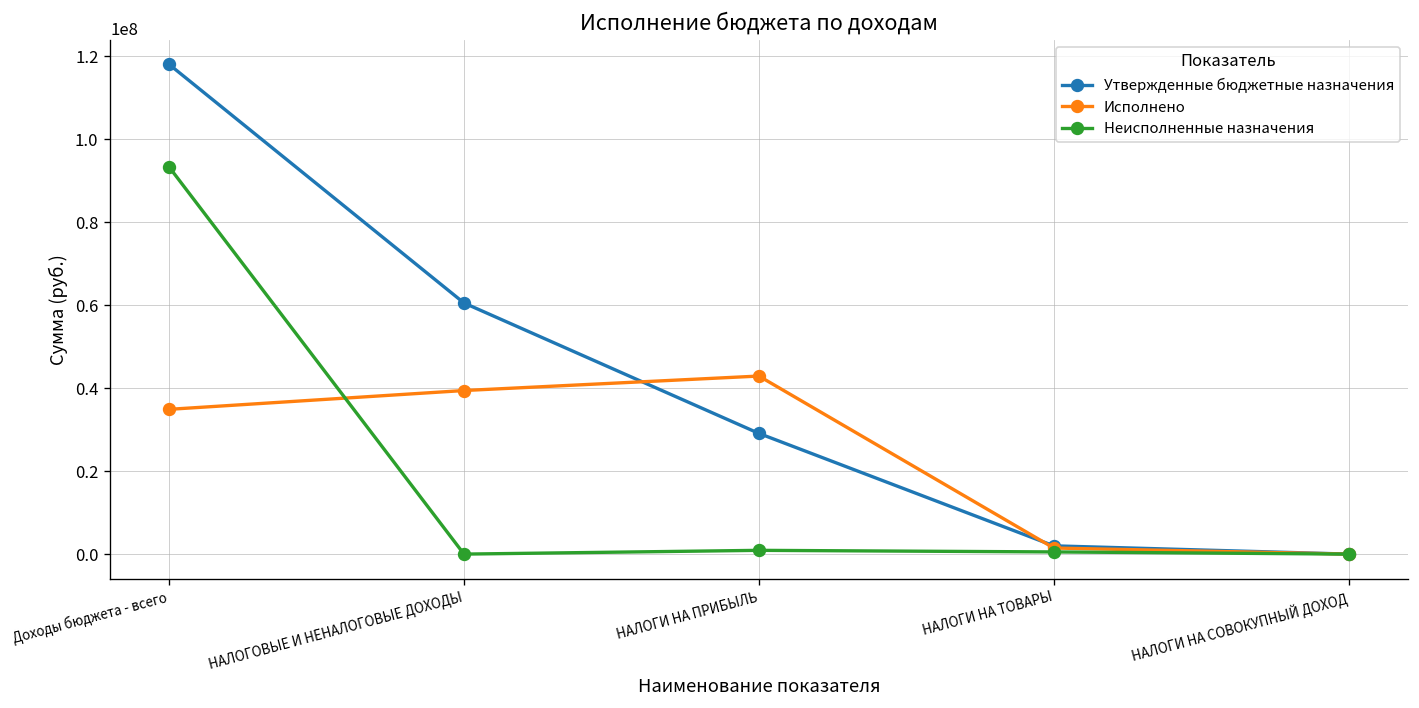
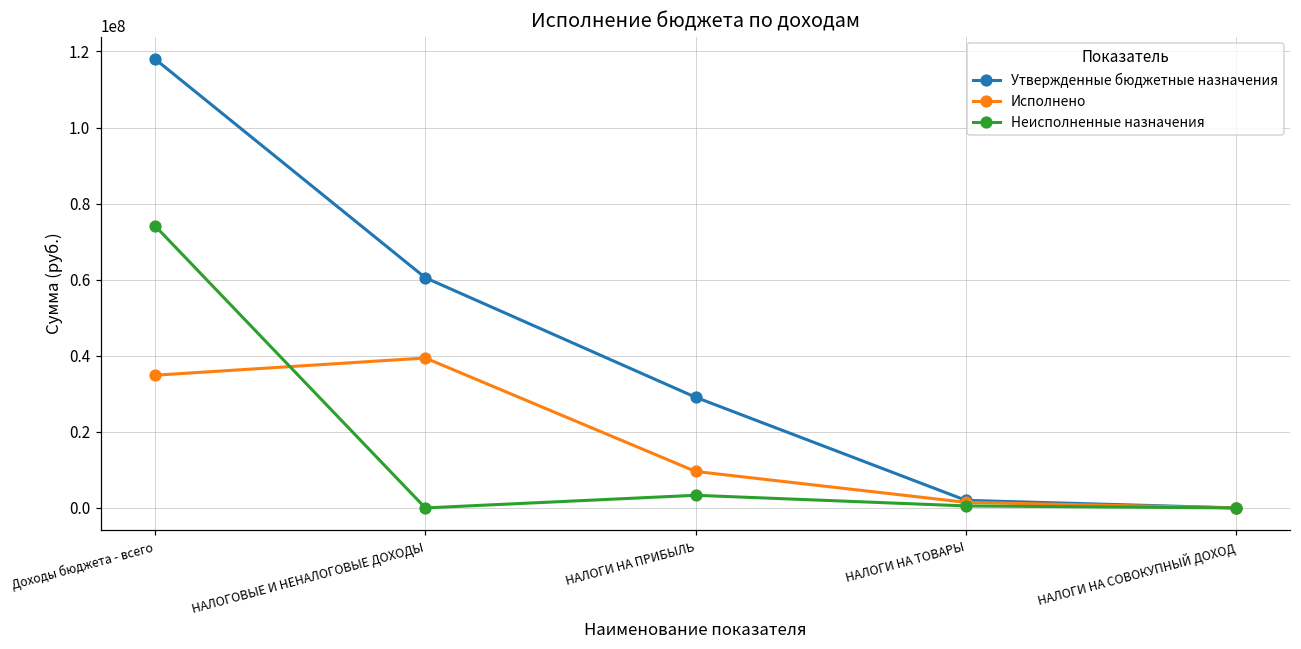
  {
    "Утвержденные бюджетные назначения": {
      "Доходы бюджета - всего": 118000000,
      "НАЛОГОВЫЕ И НЕНАЛОГОВЫЕ ДОХОДЫ": 61000000,
      "НАЛОГИ НА ПРИБЫЛЬ": 29000000
    },
    "Исполнено": {
      "Доходы бюджета - всего": 35000000,
      "НАЛОГОВЫЕ И НЕНАЛОГОВЫЕ ДОХОДЫ": 39000000,
-     "НАЛОГИ НА ПРИБЫЛЬ": 43000000
+     "НАЛОГИ НА ПРИБЫЛЬ": 10000000
    },
    "Неисполненные назначения": {
-     "Доходы бюджета - всего": 93000000,
+     "Доходы бюджета - всего": 74000000,
      "НАЛОГОВЫЕ И НЕНАЛОГОВЫЕ ДОХОДЫ": 0,
-     "НАЛОГИ НА ПРИБЫЛЬ": 1000000,
+     "НАЛОГИ НА ПРИБЫЛЬ": 3000000,
      "НАЛОГИ НА ТОВАРЫ": 1000000
    }
  }
